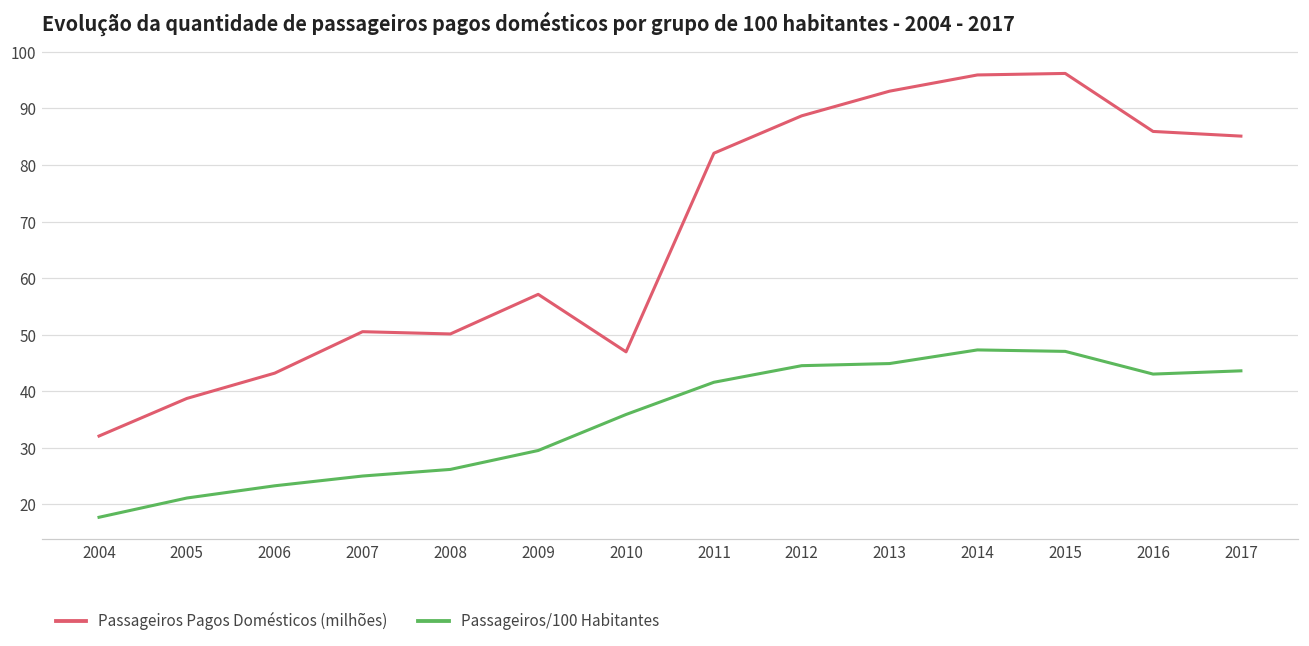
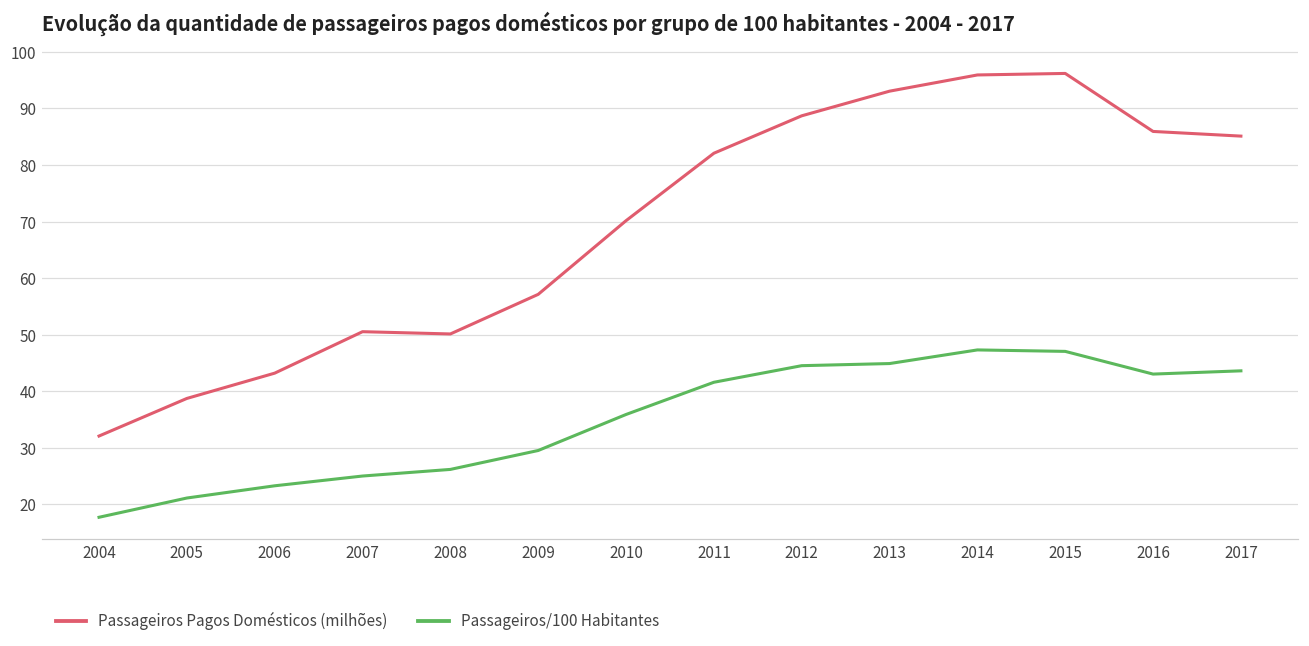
  {
    "Passageiros Pagos Domésticos (milhões)": {
      "2004": 32,
      "2005": 39,
      "2006": 43,
      "2007": 51,
      "2008": 50,
      "2009": 57,
-     "2010": 47,
+     "2010": 70,
      "2011": 82,
      "2012": 89,
      "2013": 93,
      "2014": 96,
      "2015": 96,
      "2016": 86,
      "2017": 85
    },
    "Passageiros/100 Habitantes": {
      "2004": 18,
      "2005": 21,
      "2006": 23,
      "2007": 25,
      "2008": 26,
      "2009": 30,
      "2010": 36,
      "2011": 42,
      "2012": 45,
      "2013": 45,
      "2014": 47,
      "2015": 47,
      "2016": 43,
      "2017": 44
    }
  }
